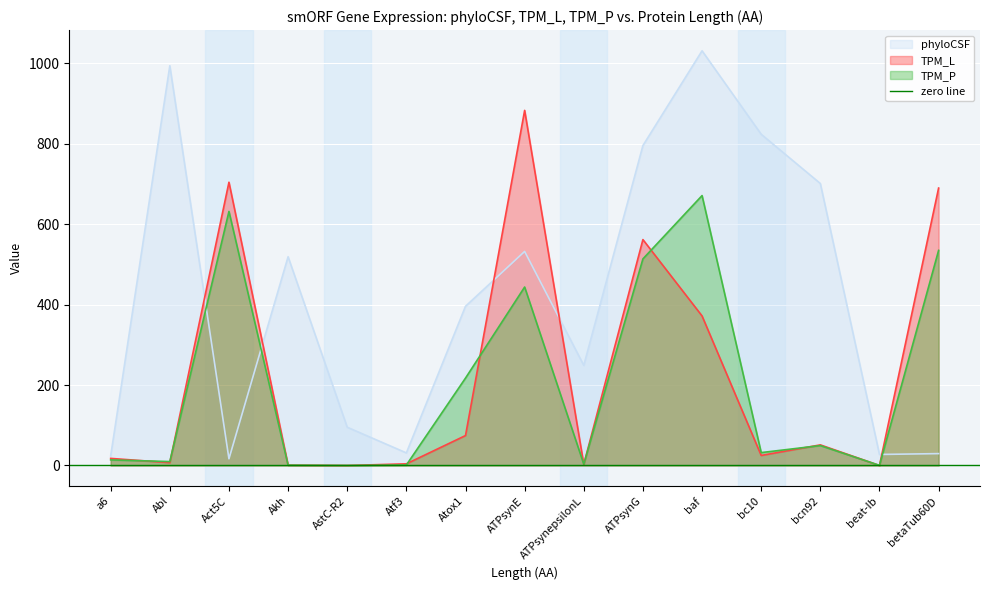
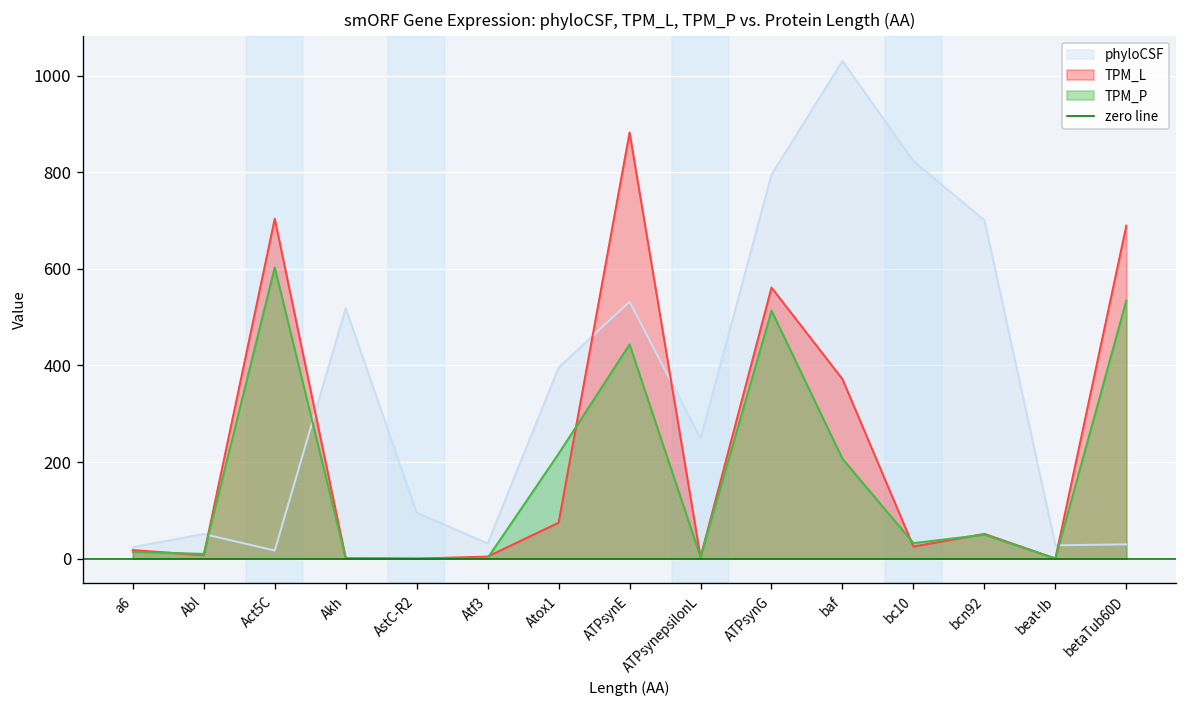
  {
    "phyloCSF": {
-     "Abl": 990,
+     "Abl": 50,
      "Act5C": 20,
      "Akh": 520,
      "AstC-R2": 100,
      "Atf3": 30,
      "Atox1": 400,
      "ATPsynE": 530,
      "ATPsynepsilonL": 250,
      "ATPsynG": 800,
      "baf": 1030,
      "bc10": 820,
      "bcn92": 700,
      "beat-Ib": 30,
      "betaTub60D": 30
    },
    "TPM_L": {
      "Act5C": 700,
      "Atox1": 70,
      "ATPsynE": 880,
      "ATPsynG": 560,
      "baf": 370,
      "bc10": 20,
      "betaTub60D": 690
    },
    "TPM_P": {
-     "Act5C": 630,
+     "Act5C": 600,
      "Atox1": 220,
      "ATPsynE": 440,
      "ATPsynG": 510,
-     "baf": 670,
+     "baf": 210,
      "bc10": 30,
      "betaTub60D": 530
    }
  }
